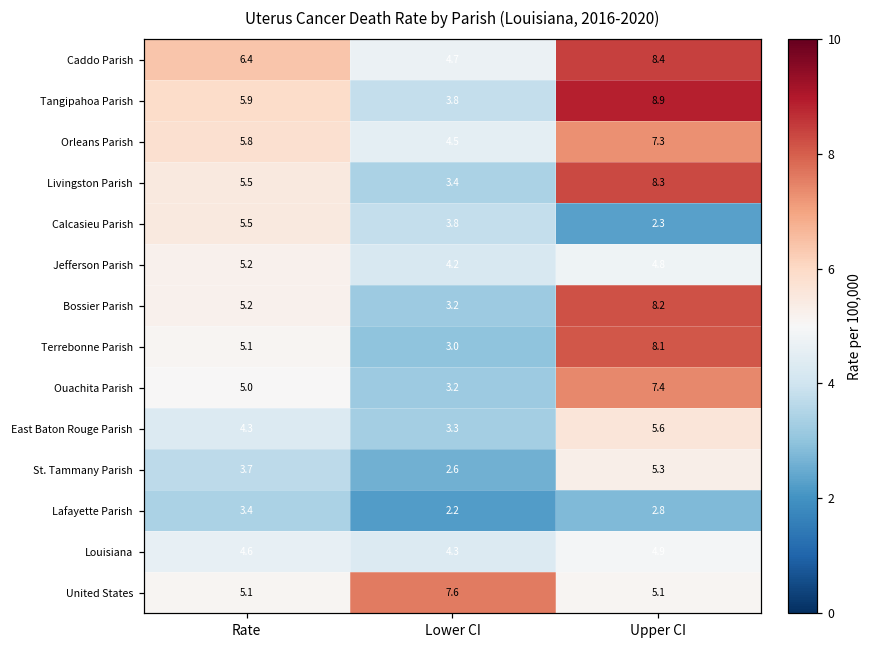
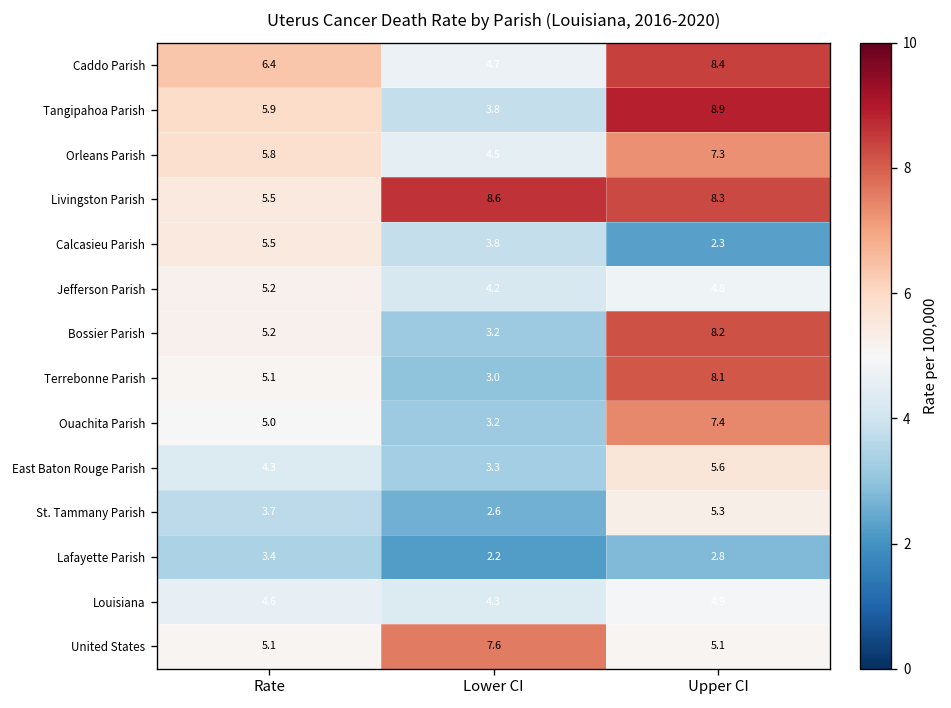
  {
    "Caddo Parish": {
      "Rate": 6.4,
      "Upper CI": 8.4
    },
    "Tangipahoa Parish": {
      "Rate": 5.9,
      "Lower CI": 3.8,
      "Upper CI": 8.9
    },
    "Orleans Parish": {
      "Rate": 5.8,
      "Upper CI": 7.3
    },
    "Livingston Parish": {
      "Rate": 5.5,
-     "Lower CI": 3.4,
+     "Lower CI": 8.6,
      "Upper CI": 8.3
    },
    "Calcasieu Parish": {
      "Rate": 5.5,
      "Lower CI": 3.8,
      "Upper CI": 2.3
    },
    "Jefferson Parish": {
      "Rate": 5.2
    },
    "Bossier Parish": {
      "Rate": 5.2,
      "Lower CI": 3.2,
      "Upper CI": 8.2
    },
    "Terrebonne Parish": {
      "Rate": 5.1,
      "Lower CI": 3.0,
      "Upper CI": 8.1
    },
    "Ouachita Parish": {
      "Rate": 5.0,
      "Lower CI": 3.2,
      "Upper CI": 7.4
    },
    "East Baton Rouge Parish": {
      "Lower CI": 3.3,
      "Upper CI": 5.6
    },
    "St. Tammany Parish": {
      "Rate": 3.7,
      "Lower CI": 2.6,
      "Upper CI": 5.3
    },
    "Lafayette Parish": {
      "Rate": 3.4,
      "Lower CI": 2.2,
      "Upper CI": 2.8
    },
    "United States": {
      "Rate": 5.1,
      "Lower CI": 7.6,
      "Upper CI": 5.1
    }
  }
